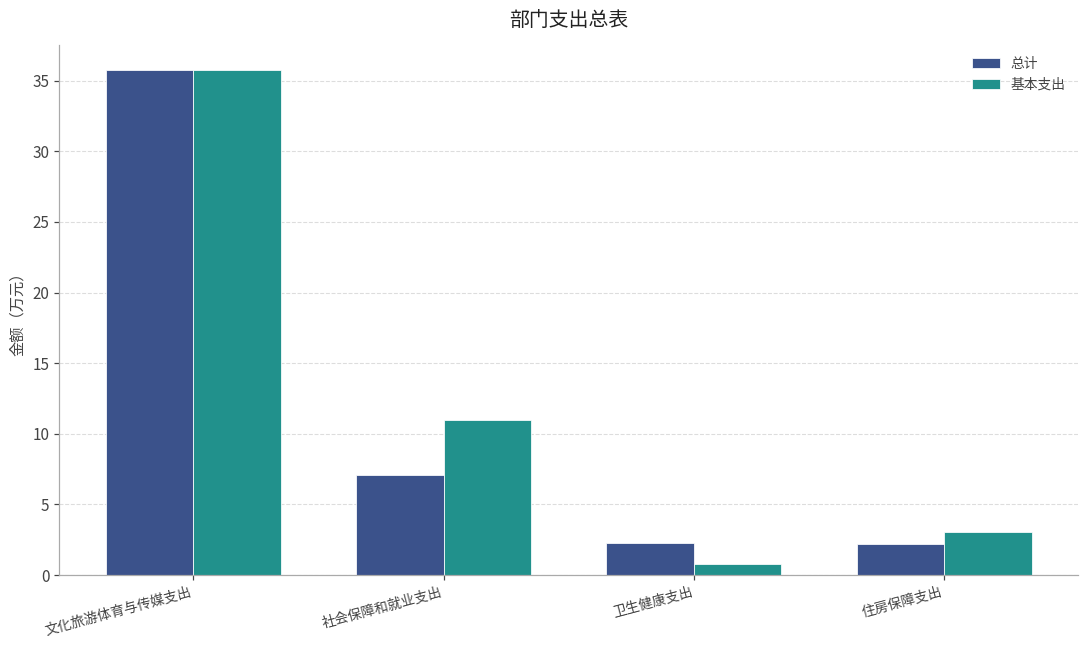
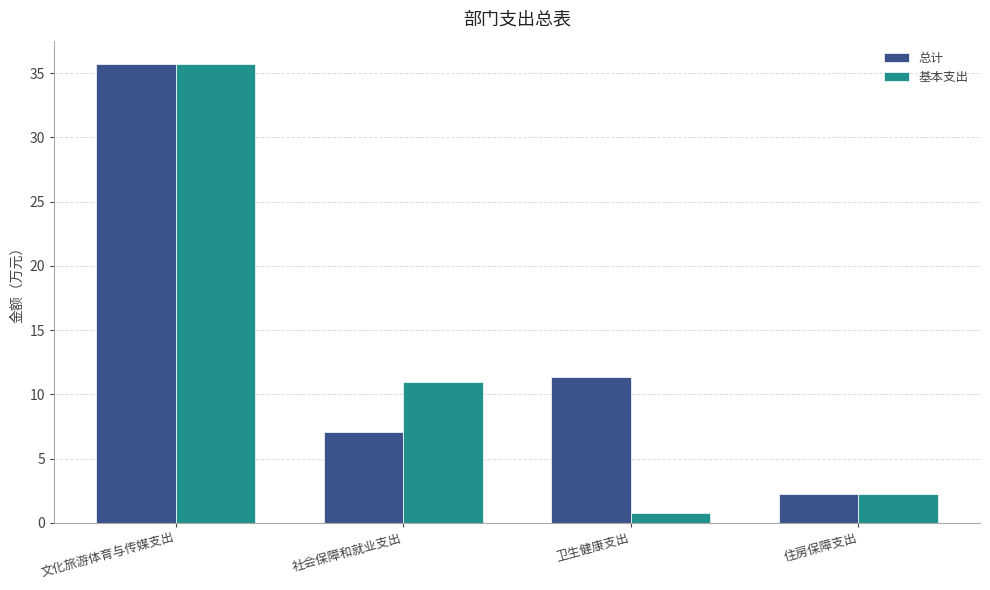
  {
    "总计": {
      "文化旅游体育与传媒支出": 35.8,
      "社会保障和就业支出": 7.1,
-     "卫生健康支出": 2.3,
+     "卫生健康支出": 11.4,
      "住房保障支出": 2.2
    },
    "基本支出": {
      "文化旅游体育与传媒支出": 35.8,
      "社会保障和就业支出": 11.0,
      "卫生健康支出": 0.8,
-     "住房保障支出": 3.1
+     "住房保障支出": 2.2
    }
  }
